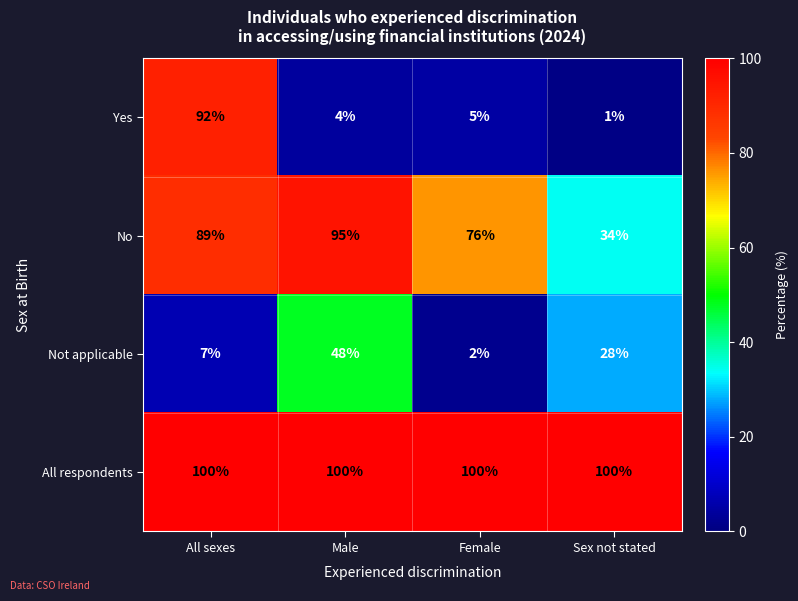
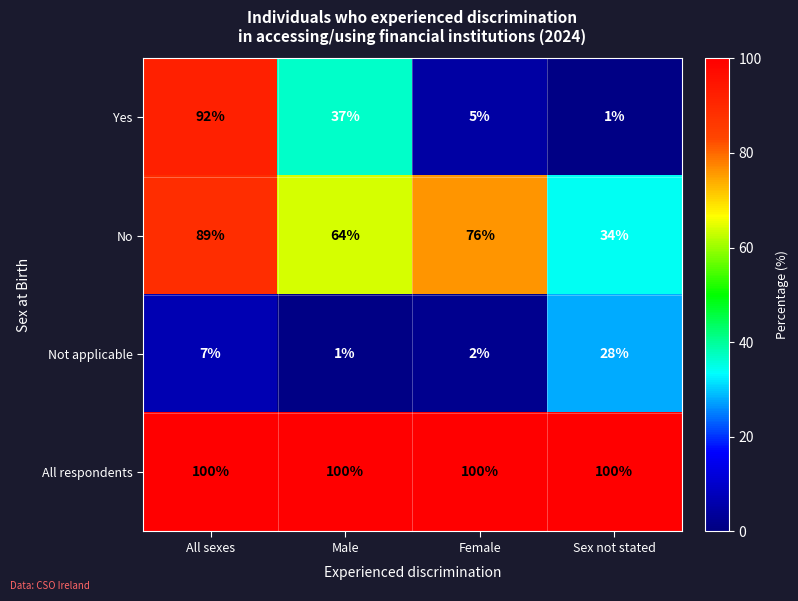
  {
    "Yes": {
      "All sexes": "92%",
-     "Male": "4%",
+     "Male": "37%",
      "Female": "5%",
      "Sex not stated": "1%"
    },
    "No": {
      "All sexes": "89%",
-     "Male": "95%",
+     "Male": "64%",
      "Female": "76%",
      "Sex not stated": "34%"
    },
    "Not applicable": {
      "All sexes": "7%",
-     "Male": "48%",
+     "Male": "1%",
      "Female": "2%",
      "Sex not stated": "28%"
    },
    "All respondents": {
      "All sexes": "100%",
      "Male": "100%",
      "Female": "100%",
      "Sex not stated": "100%"
    }
  }
